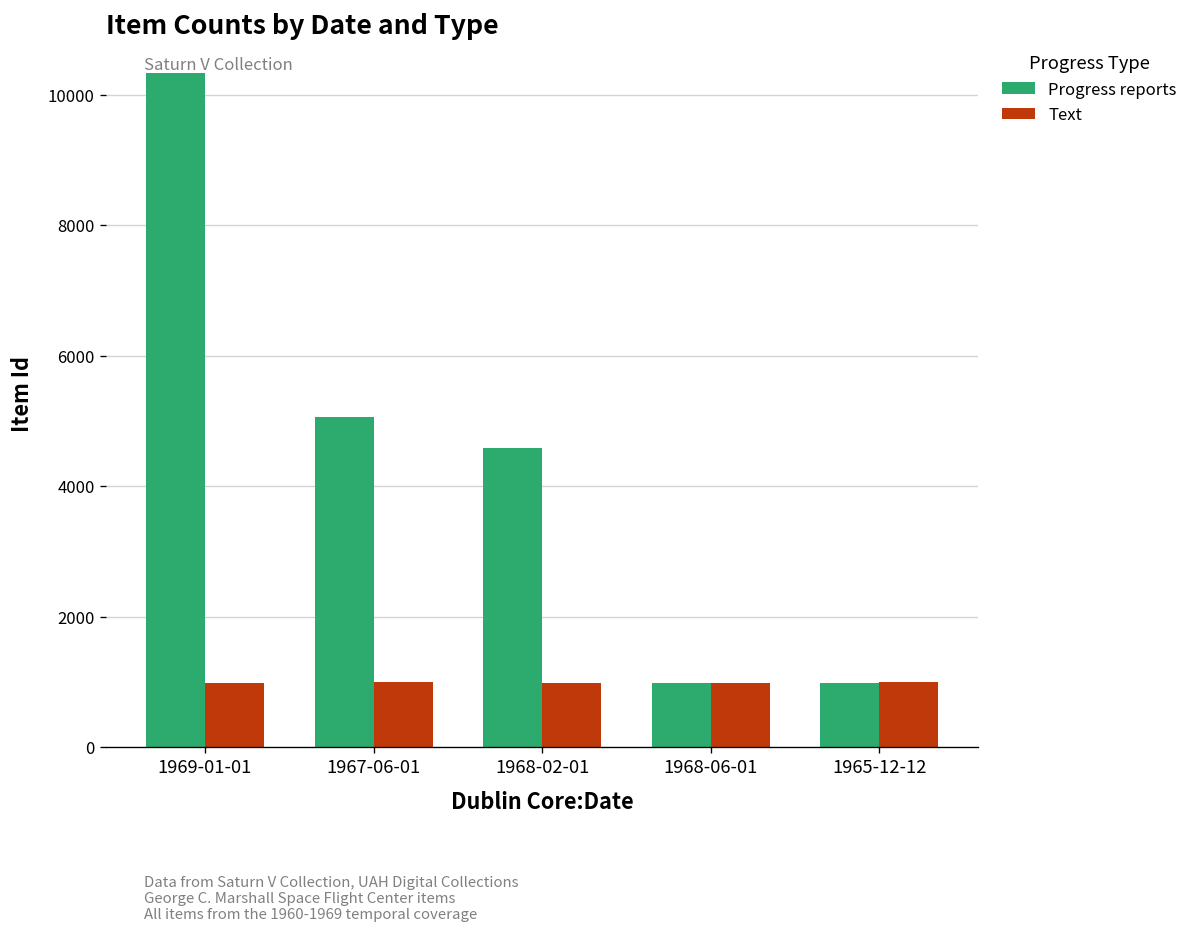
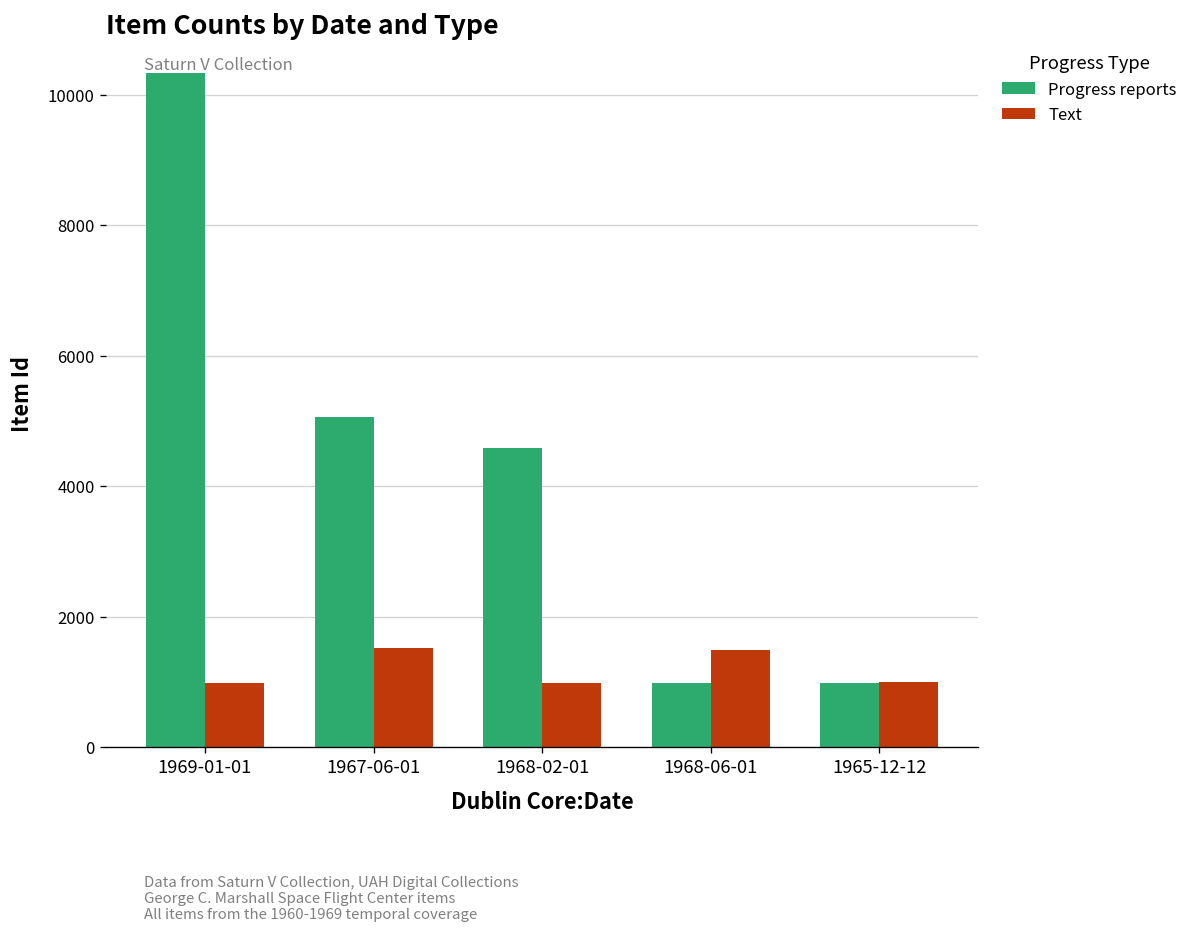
  {
    "Progress reports": {
      "1969-01-01": 10300,
      "1967-06-01": 5100,
      "1968-02-01": 4600,
      "1968-06-01": 1000,
      "1965-12-12": 1000
    },
    "Text": {
      "1969-01-01": 1000,
-     "1967-06-01": 1000,
+     "1967-06-01": 1500,
      "1968-02-01": 1000,
-     "1968-06-01": 1000,
+     "1968-06-01": 1500,
      "1965-12-12": 1000
    }
  }
